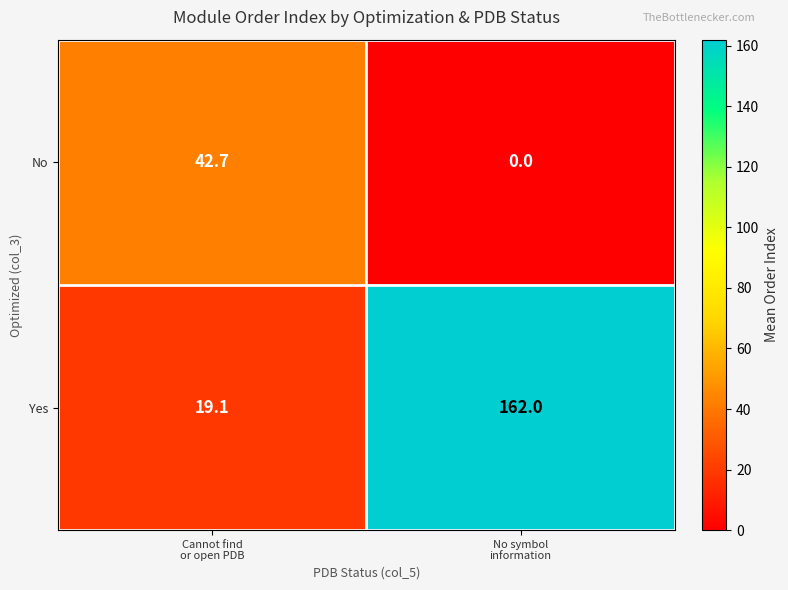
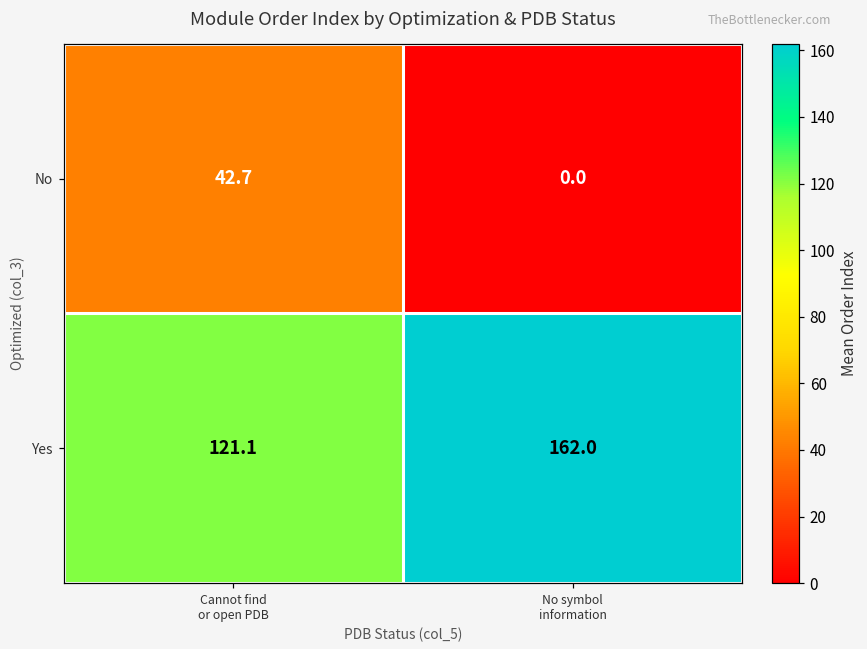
  {
    "No": {
      "Cannot find or open PDB": 42.7,
      "No symbol information": 0.0
    },
    "Yes": {
-     "Cannot find or open PDB": 19.1,
+     "Cannot find or open PDB": 121.1,
      "No symbol information": 162.0
    }
  }
